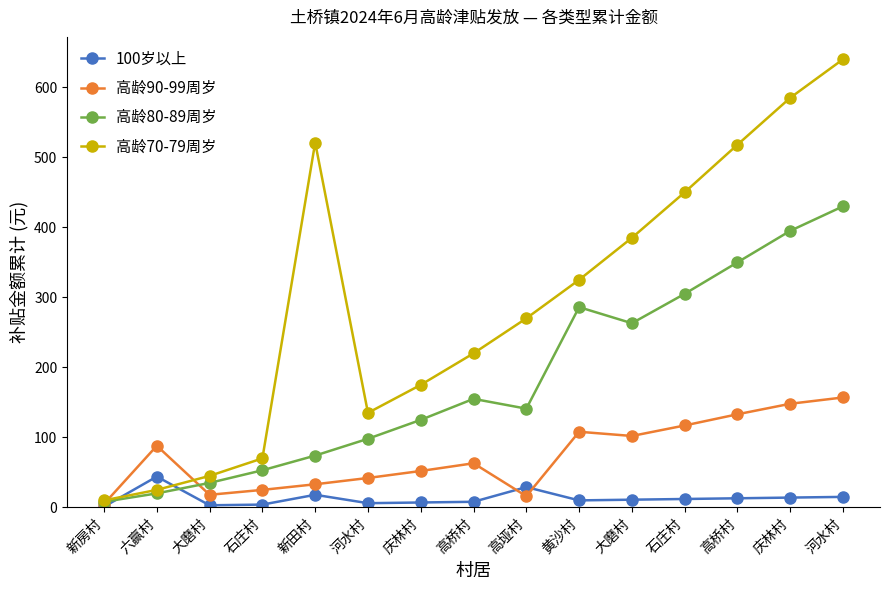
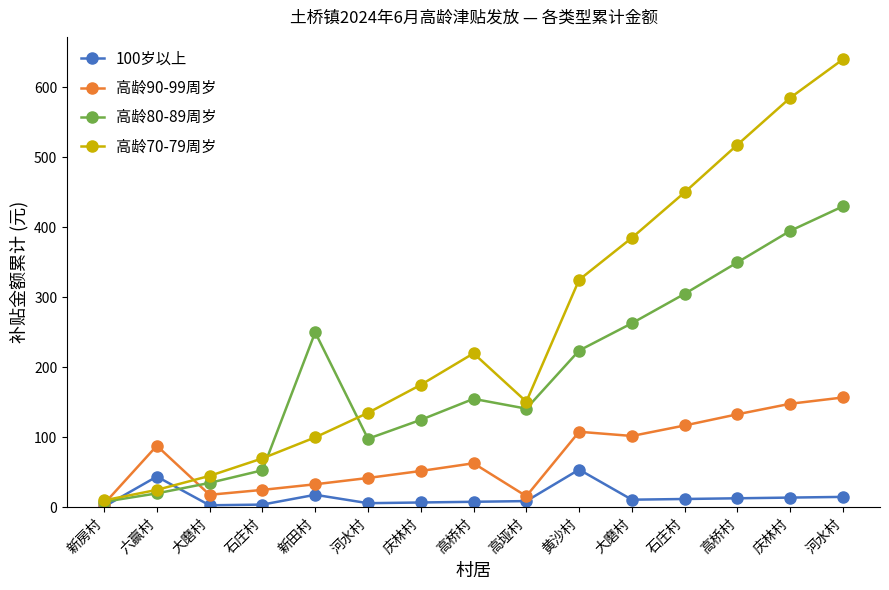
  {
    "100岁以上": {
      "新房村": 0,
      "六赢村": 40,
      "新田村": 20,
-     "高垭村": 30,
-     "黄沙村": 10
+     "高垭村": 10,
+     "黄沙村": 50
    },
    "高龄90-99周岁": {
      "六赢村": 90,
      "新田村": 30,
      "高垭村": 20,
      "黄沙村": 110
    },
    "高龄80-89周岁": {
      "六赢村": 20,
-     "新田村": 70,
+     "新田村": 250,
      "高垭村": 140,
-     "黄沙村": 290
+     "黄沙村": 220
    },
    "高龄70-79周岁": {
      "六赢村": 30,
-     "新田村": 520,
-     "高垭村": 270,
+     "新田村": 100,
+     "高垭村": 150,
      "黄沙村": 330
    }
  }
